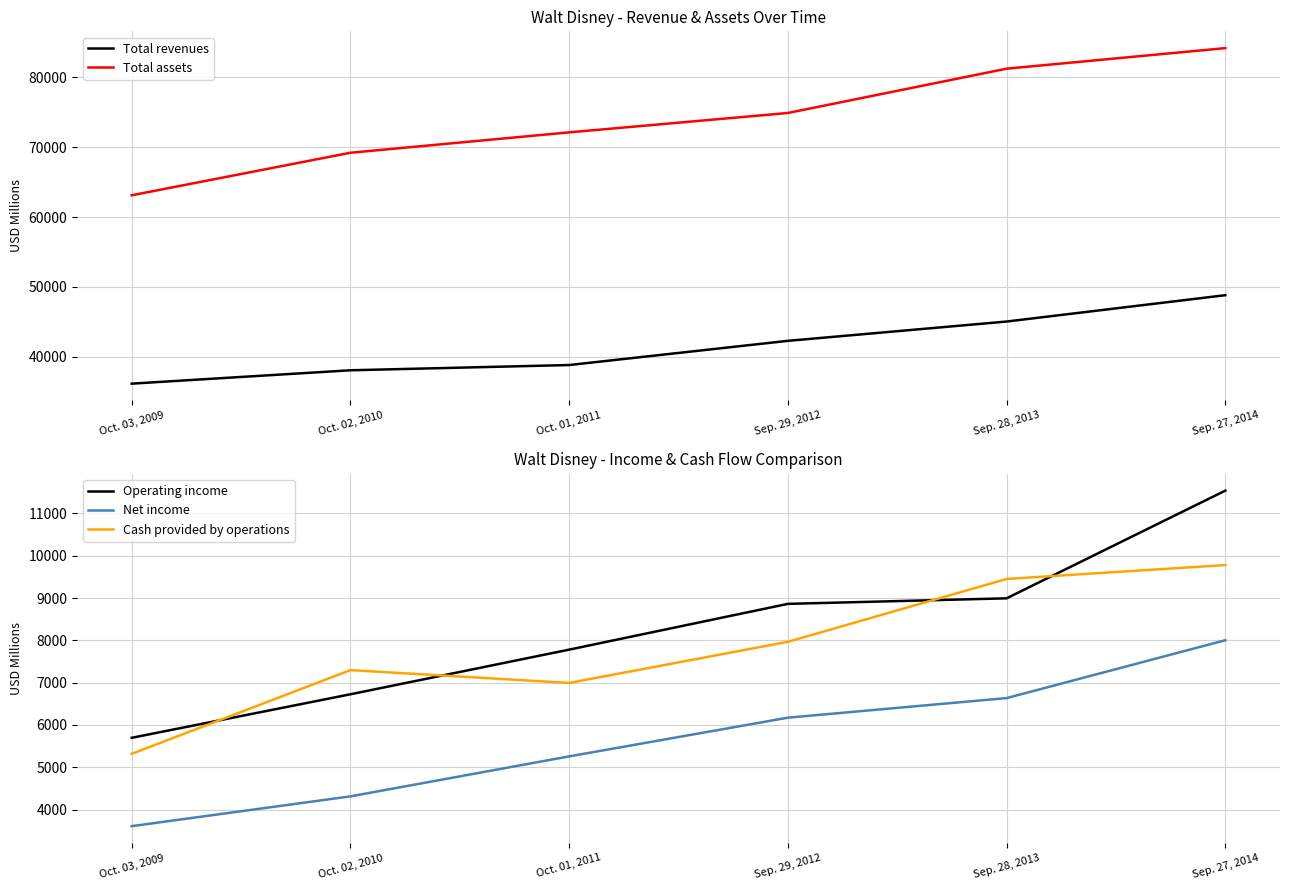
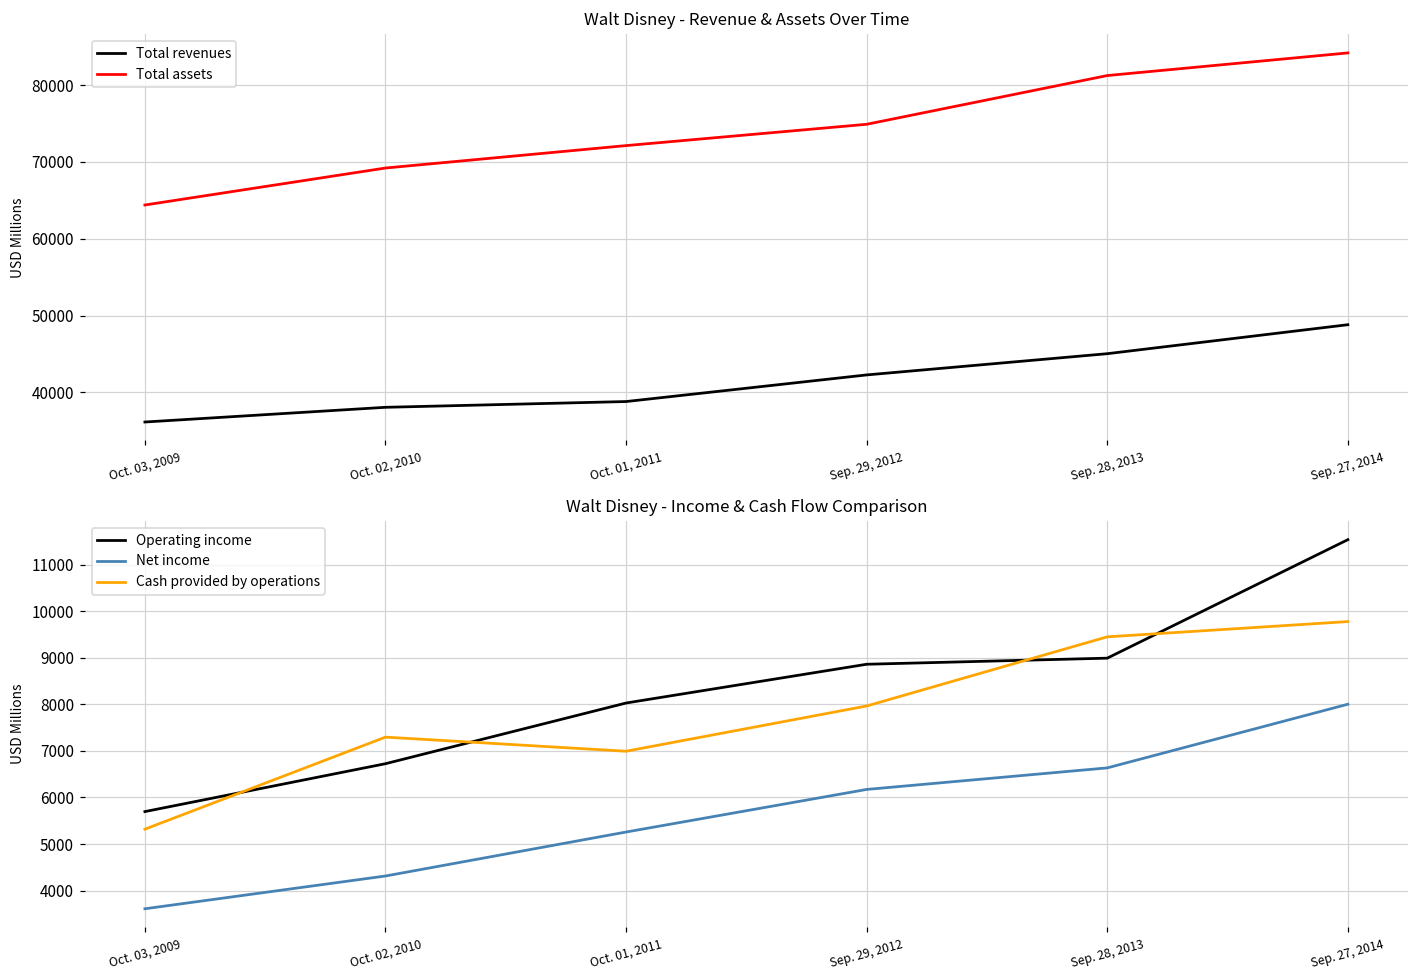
  {
    "Walt Disney - Revenue & Assets Over Time": {
      "Total revenues": {
        "Oct. 03, 2009": 36000,
        "Oct. 02, 2010": 38000,
        "Oct. 01, 2011": 39000,
        "Sep. 29, 2012": 42000,
        "Sep. 28, 2013": 45000,
        "Sep. 27, 2014": 49000
      },
      "Total assets": {
-       "Oct. 03, 2009": 63000,
+       "Oct. 03, 2009": 64000,
        "Oct. 02, 2010": 69000,
        "Oct. 01, 2011": 72000,
        "Sep. 29, 2012": 75000,
        "Sep. 28, 2013": 81000,
        "Sep. 27, 2014": 84000
      }
    },
    "Walt Disney - Income & Cash Flow Comparison": {
      "Operating income": {
        "Oct. 03, 2009": 5700,
        "Oct. 02, 2010": 6700,
-       "Oct. 01, 2011": 7800,
+       "Oct. 01, 2011": 8000,
        "Sep. 29, 2012": 8900,
        "Sep. 28, 2013": 9000,
        "Sep. 27, 2014": 11500
      },
      "Net income": {
        "Oct. 03, 2009": 3600,
        "Oct. 02, 2010": 4300,
        "Oct. 01, 2011": 5300,
        "Sep. 29, 2012": 6200,
        "Sep. 28, 2013": 6600,
        "Sep. 27, 2014": 8000
      },
      "Cash provided by operations": {
        "Oct. 03, 2009": 5300,
        "Oct. 02, 2010": 7300,
        "Oct. 01, 2011": 7000,
        "Sep. 29, 2012": 8000,
        "Sep. 28, 2013": 9500,
        "Sep. 27, 2014": 9800
      }
    }
  }
